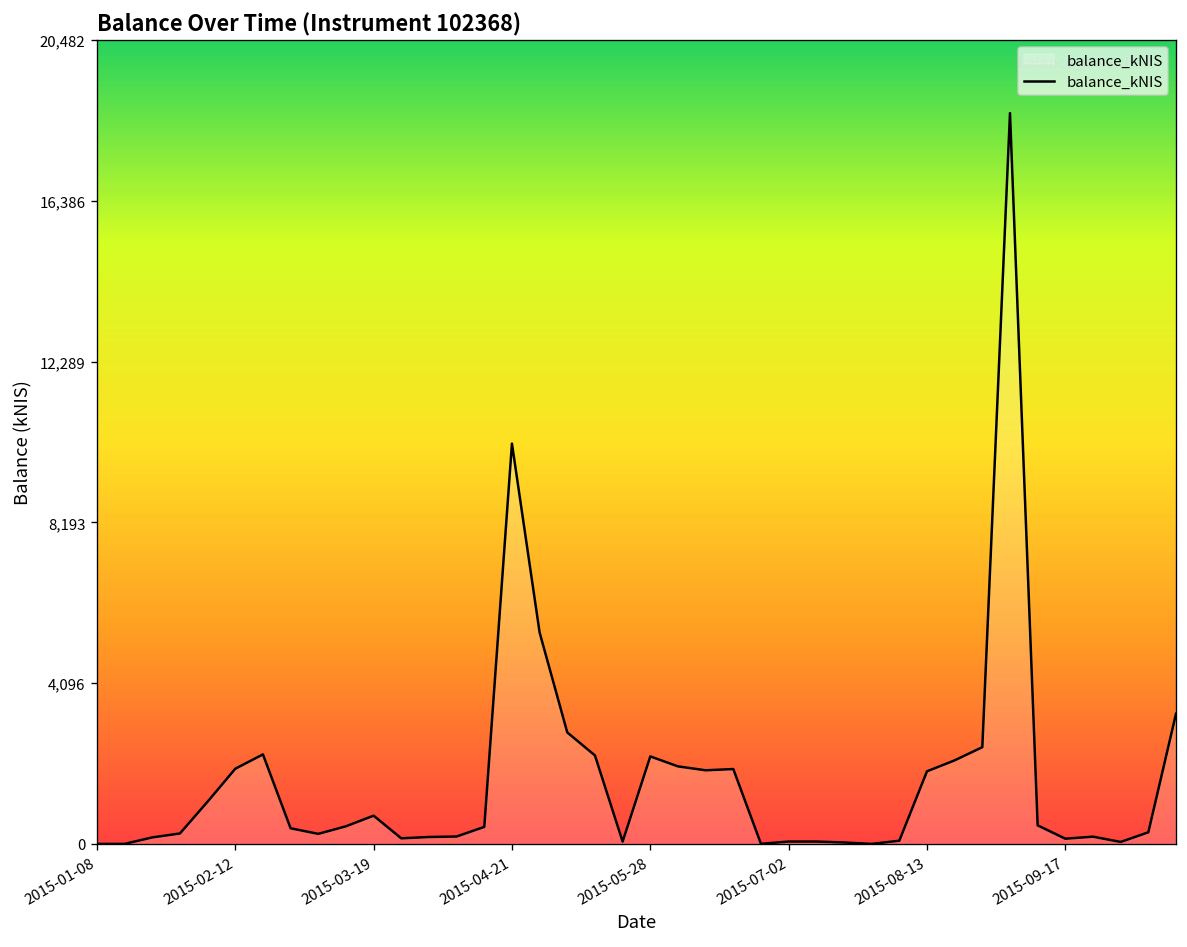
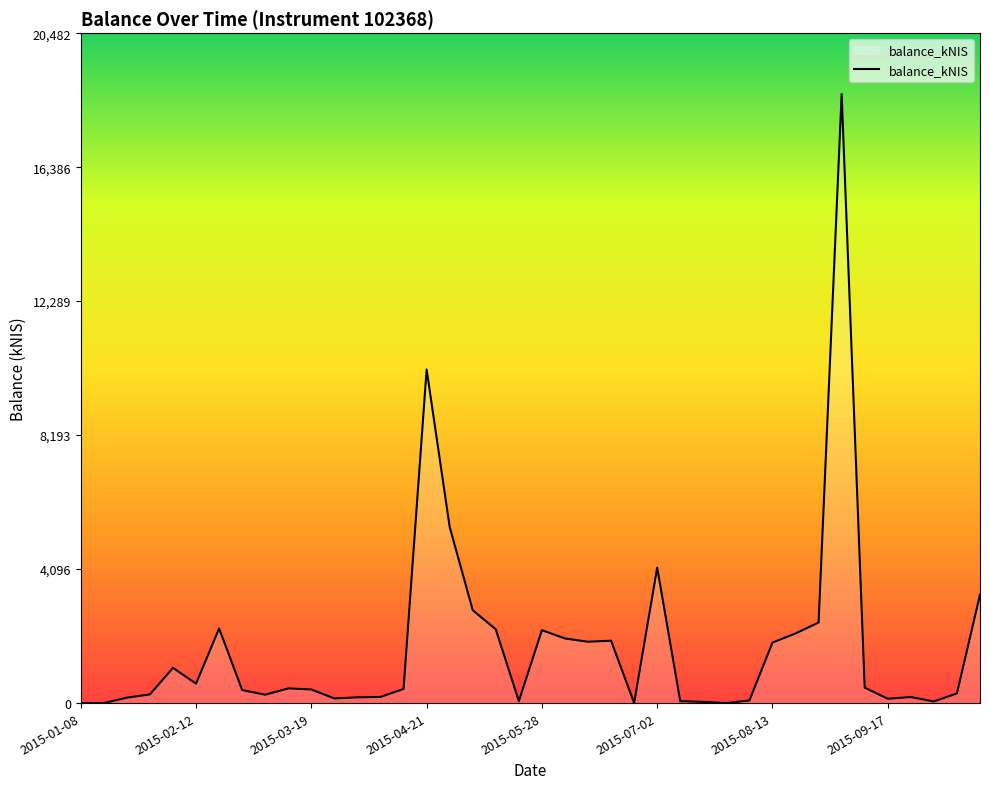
  {
    "2015-01-08": "0",
-   "2015-02-12": "1,900",
-   "2015-03-19": "700",
+   "2015-02-12": "600",
+   "2015-03-19": "400",
    "2015-04-21": "10,200",
    "2015-05-28": "2,200",
-   "2015-07-02": "100",
+   "2015-07-02": "4,100",
    "2015-08-13": "1,800",
    "2015-09-17": "100"
  }
